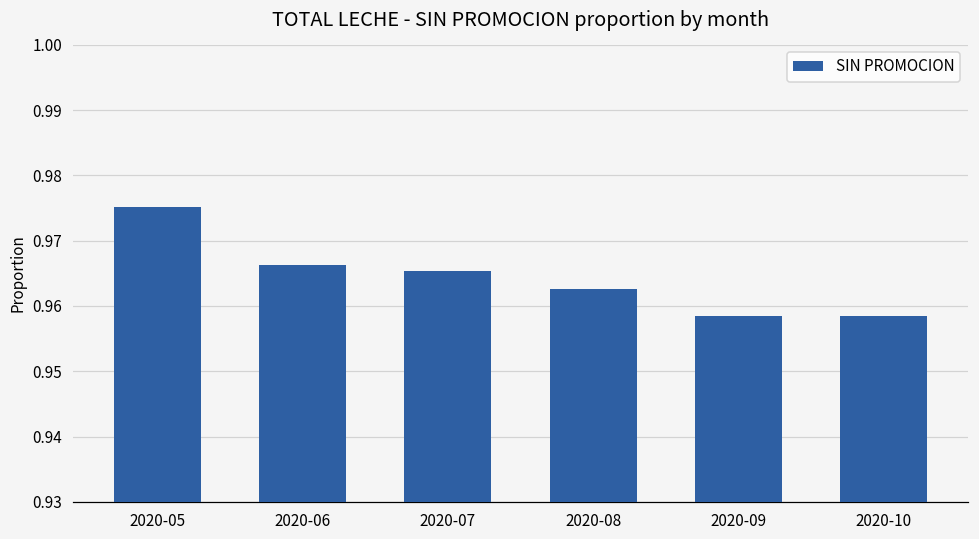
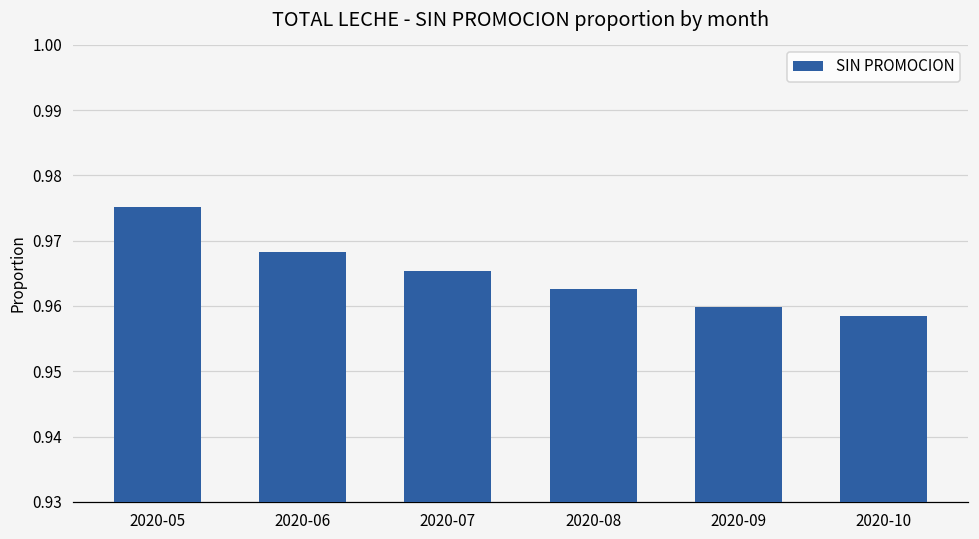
  {
    "2020-05": 0.975,
-   "2020-06": 0.966,
+   "2020-06": 0.968,
    "2020-07": 0.965,
    "2020-08": 0.963,
-   "2020-09": 0.958,
+   "2020-09": 0.960,
    "2020-10": 0.958
  }
